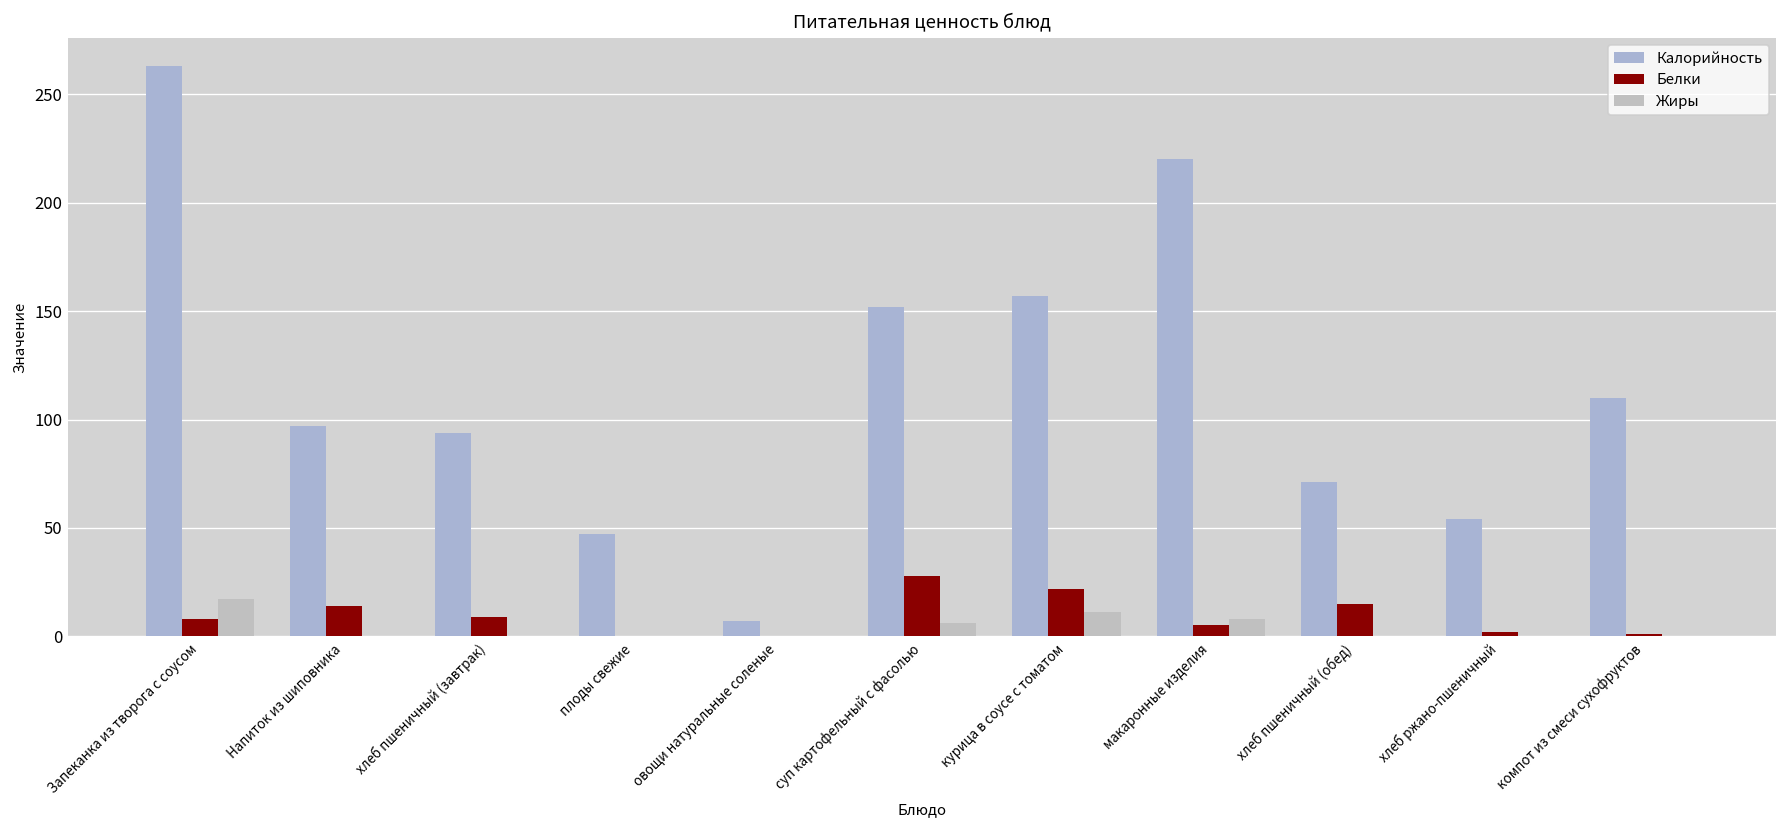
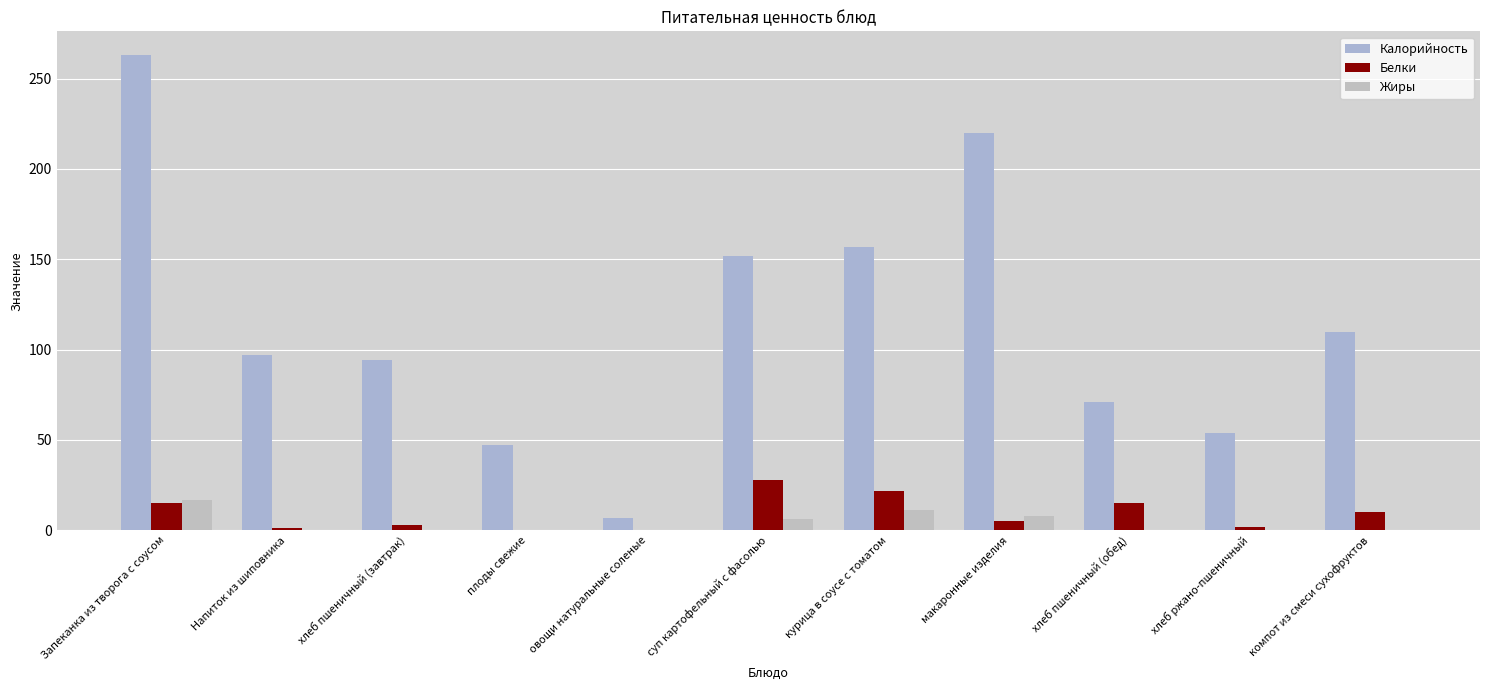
  {
    "Белки": {
-     "Запеканка из творога с соусом": 8,
-     "Напиток из шиповника": 14,
-     "хлеб пшеничный (завтрак)": 9,
+     "Запеканка из творога с соусом": 15,
+     "Напиток из шиповника": 1,
+     "хлеб пшеничный (завтрак)": 3,
      "плоды свежие": 0,
      "овощи натуральные соленые": 0,
      "суп картофельный с фасолью": 28,
      "курица в соусе с томатом": 22,
      "макаронные изделия": 5,
      "хлеб пшеничный (обед)": 15,
      "хлеб ржано-пшеничный": 2,
-     "компот из смеси сухофруктов": 1
+     "компот из смеси сухофруктов": 10
    }
  }
